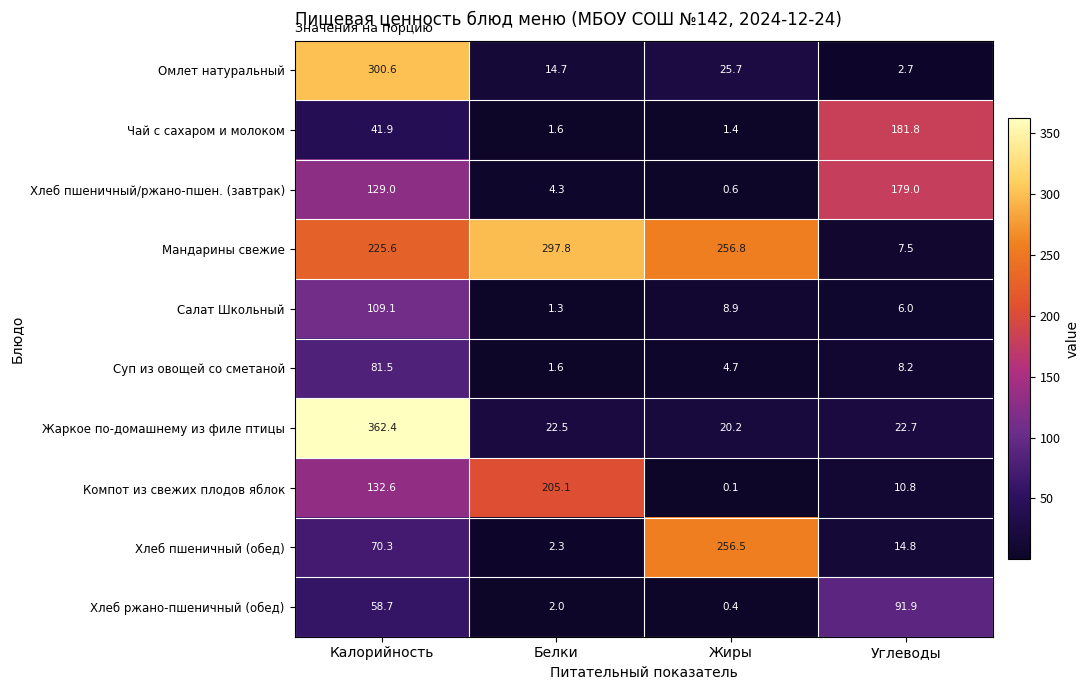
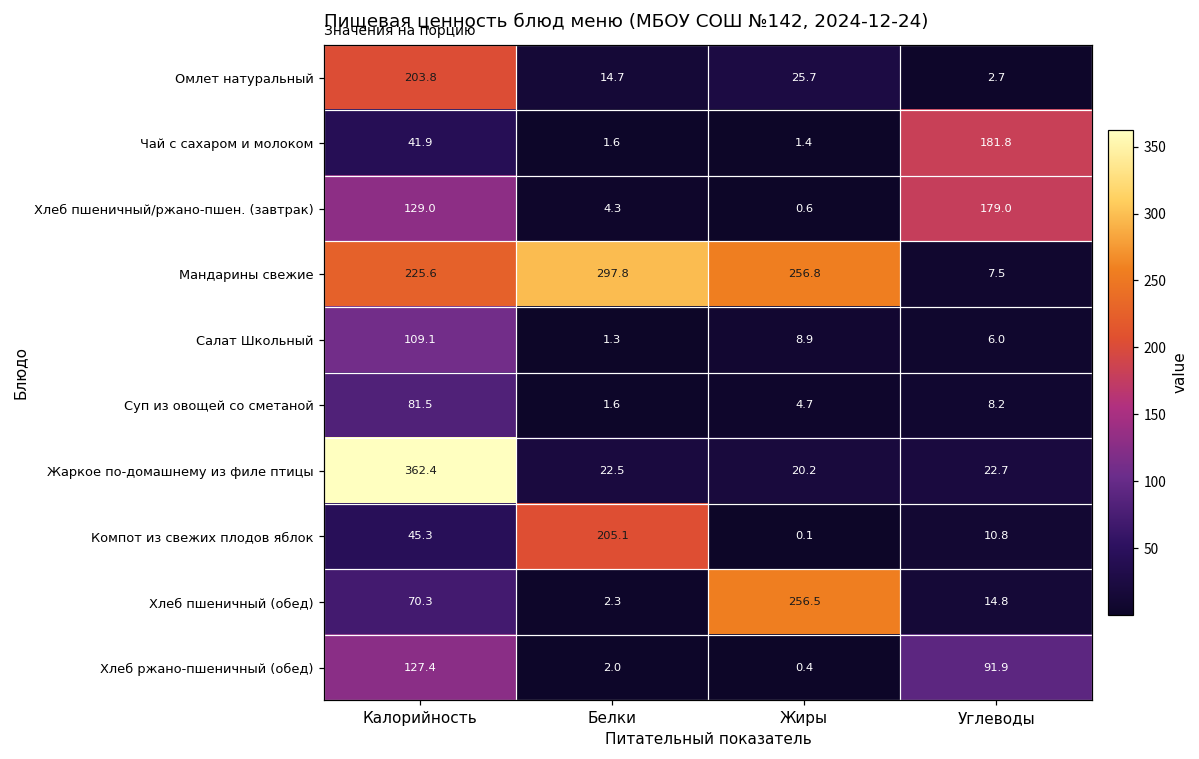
  {
    "Омлет натуральный": {
-     "Калорийность": 300.6,
+     "Калорийность": 203.8,
      "Белки": 14.7,
      "Жиры": 25.7,
      "Углеводы": 2.7
    },
    "Чай с сахаром и молоком": {
      "Калорийность": 41.9,
      "Белки": 1.6,
      "Жиры": 1.4,
      "Углеводы": 181.8
    },
    "Хлеб пшеничный/ржано-пшен. (завтрак)": {
      "Калорийность": 129.0,
      "Белки": 4.3,
      "Жиры": 0.6,
      "Углеводы": 179.0
    },
    "Мандарины свежие": {
      "Калорийность": 225.6,
      "Белки": 297.8,
      "Жиры": 256.8,
      "Углеводы": 7.5
    },
    "Салат Школьный": {
      "Калорийность": 109.1,
      "Белки": 1.3,
      "Жиры": 8.9,
      "Углеводы": 6.0
    },
    "Суп из овощей со сметаной": {
      "Калорийность": 81.5,
      "Белки": 1.6,
      "Жиры": 4.7,
      "Углеводы": 8.2
    },
    "Жаркое по-домашнему из филе птицы": {
      "Калорийность": 362.4,
      "Белки": 22.5,
      "Жиры": 20.2,
      "Углеводы": 22.7
    },
    "Компот из свежих плодов яблок": {
-     "Калорийность": 132.6,
+     "Калорийность": 45.3,
      "Белки": 205.1,
      "Жиры": 0.1,
      "Углеводы": 10.8
    },
    "Хлеб пшеничный (обед)": {
      "Калорийность": 70.3,
      "Белки": 2.3,
      "Жиры": 256.5,
      "Углеводы": 14.8
    },
    "Хлеб ржано-пшеничный (обед)": {
-     "Калорийность": 58.7,
+     "Калорийность": 127.4,
      "Белки": 2.0,
      "Жиры": 0.4,
      "Углеводы": 91.9
    }
  }
